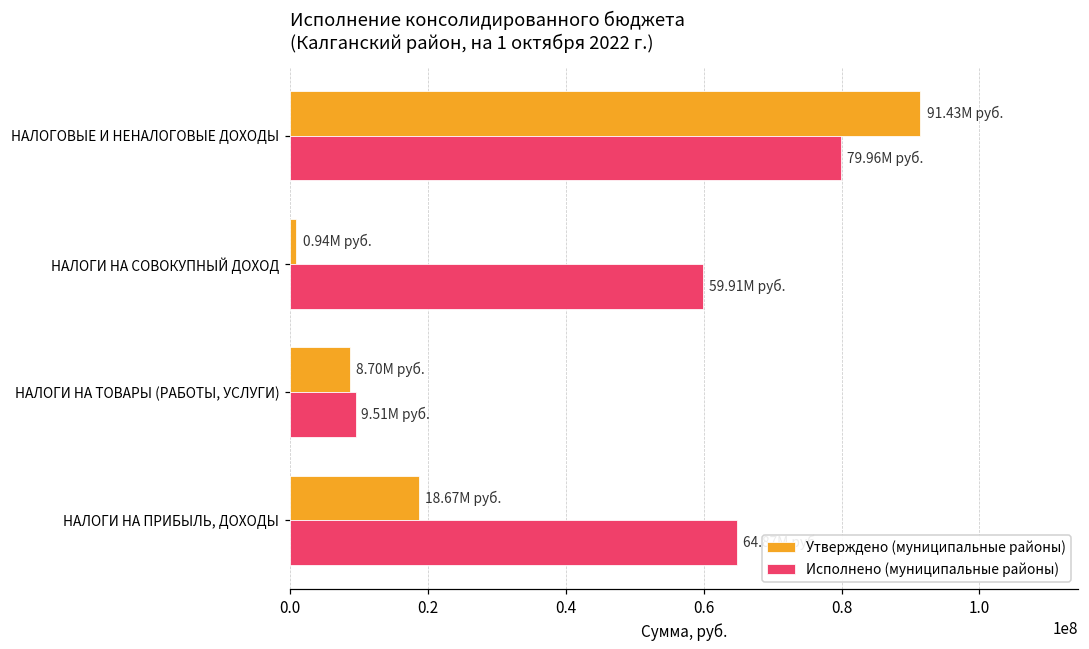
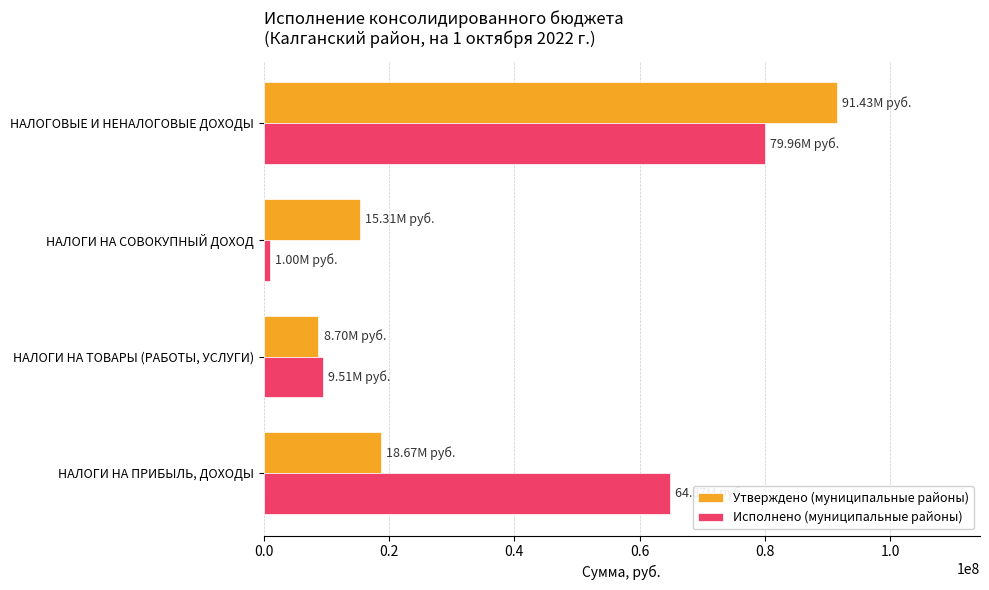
  {
    "Утверждено (муниципальные районы)": {
      "НАЛОГОВЫЕ И НЕНАЛОГОВЫЕ ДОХОДЫ": "91.43M",
-     "НАЛОГИ НА СОВОКУПНЫЙ ДОХОД": "0.94M",
+     "НАЛОГИ НА СОВОКУПНЫЙ ДОХОД": "15.31M",
      "НАЛОГИ НА ТОВАРЫ (РАБОТЫ, УСЛУГИ)": "8.70M",
      "НАЛОГИ НА ПРИБЫЛЬ, ДОХОДЫ": "18.67M"
    },
    "Исполнено (муниципальные районы)": {
      "НАЛОГОВЫЕ И НЕНАЛОГОВЫЕ ДОХОДЫ": "79.96M",
-     "НАЛОГИ НА СОВОКУПНЫЙ ДОХОД": "59.91M",
+     "НАЛОГИ НА СОВОКУПНЫЙ ДОХОД": "1.00M",
      "НАЛОГИ НА ТОВАРЫ (РАБОТЫ, УСЛУГИ)": "9.51M"
    }
  }
